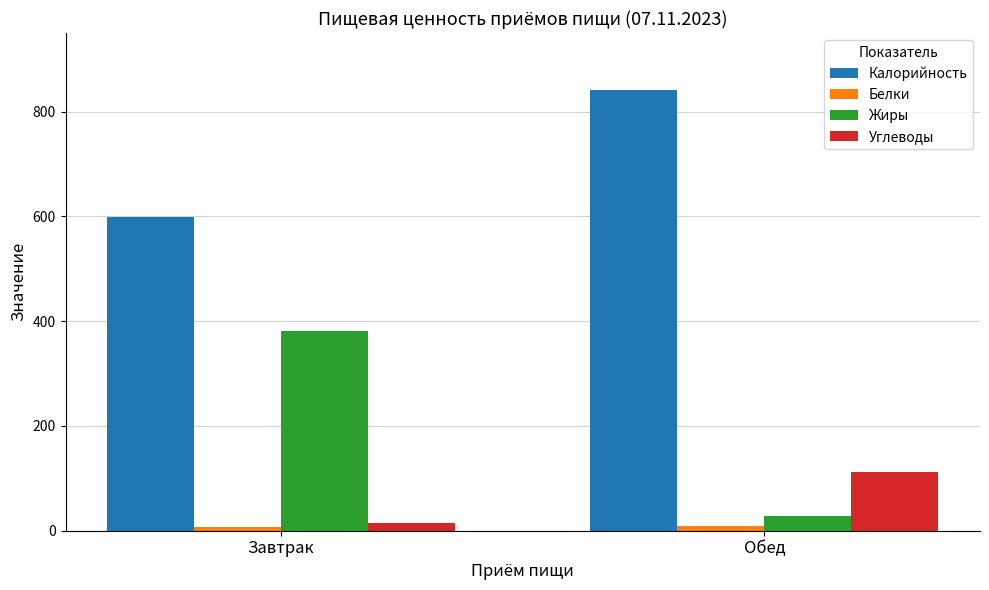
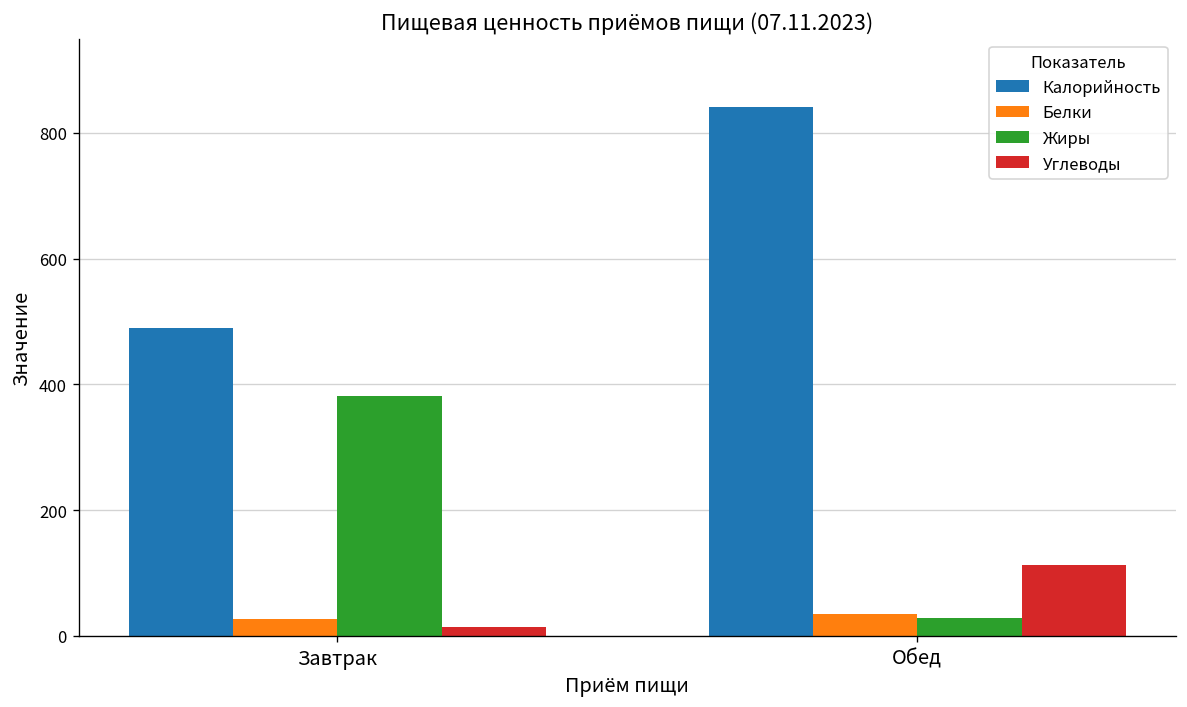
  {
    "Калорийность": {
-     "Завтрак": 600,
+     "Завтрак": 490,
      "Обед": 840
    },
    "Белки": {
-     "Завтрак": 10,
-     "Обед": 10
+     "Завтрак": 30,
+     "Обед": 30
    },
    "Жиры": {
      "Завтрак": 380,
      "Обед": 30
    },
    "Углеводы": {
      "Завтрак": 10,
      "Обед": 110
    }
  }
